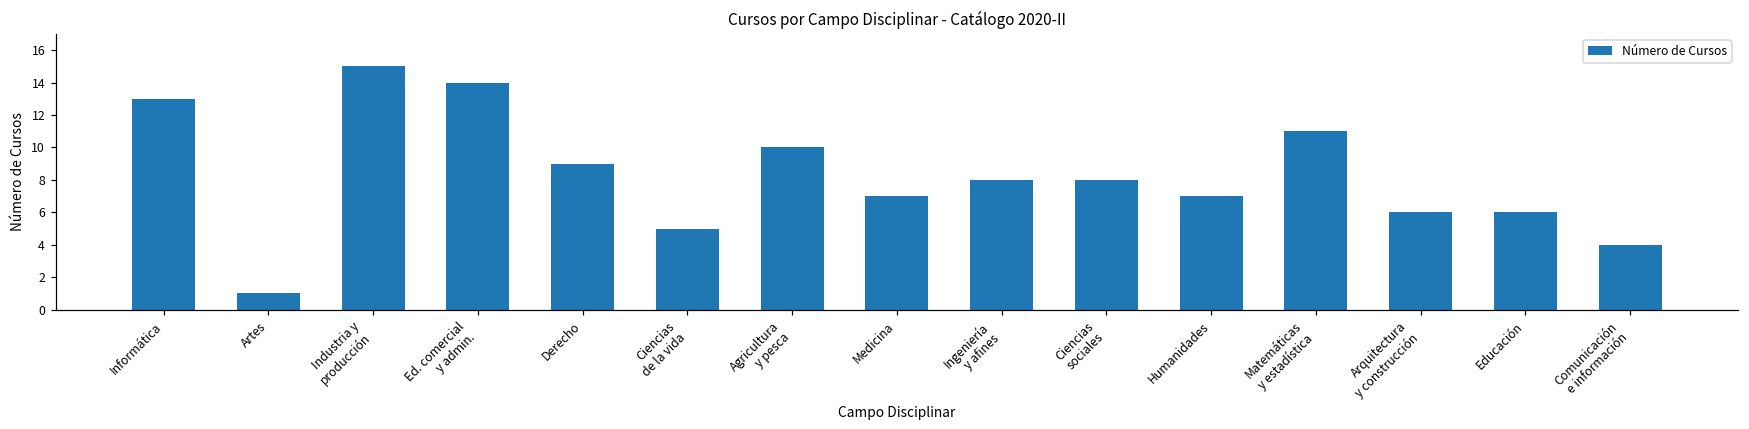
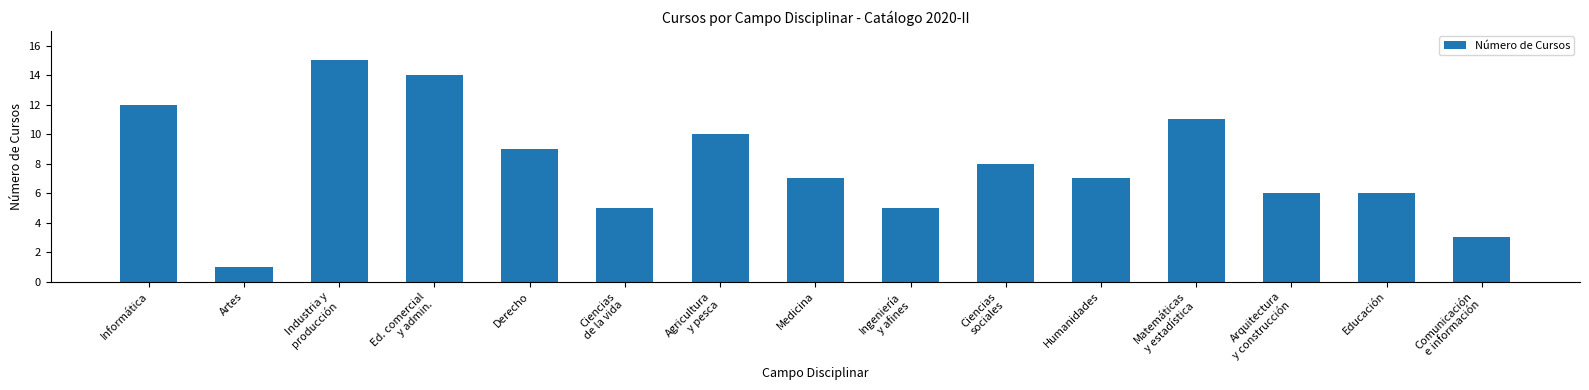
  {
-   "Informática": 13,
+   "Informática": 12,
    "Artes": 1,
    "Industria y producción": 15,
    "Ed. comercial y admin.": 14,
    "Derecho": 9,
    "Ciencias de la vida": 5,
    "Agricultura y pesca": 10,
    "Medicina": 7,
-   "Ingeniería y afines": 8,
+   "Ingeniería y afines": 5,
    "Ciencias sociales": 8,
    "Humanidades": 7,
    "Matemáticas y estadística": 11,
    "Arquitectura y construcción": 6,
    "Educación": 6,
-   "Comunicación e información": 4
+   "Comunicación e información": 3
  }
